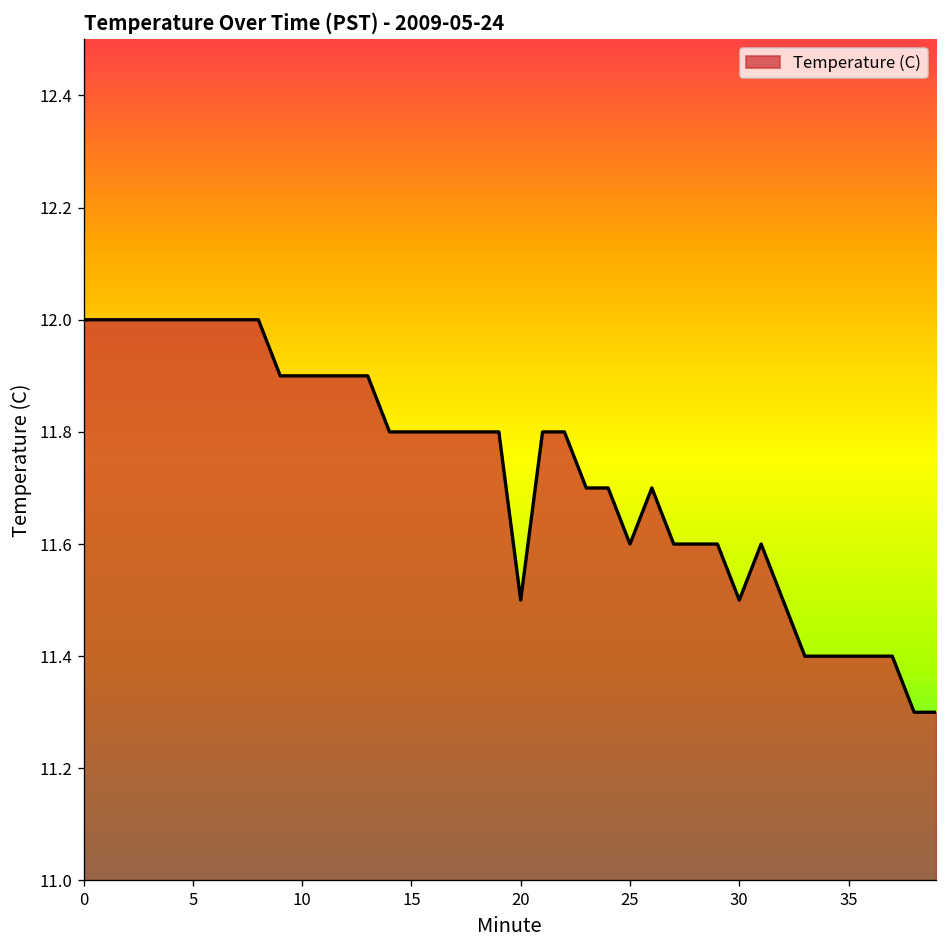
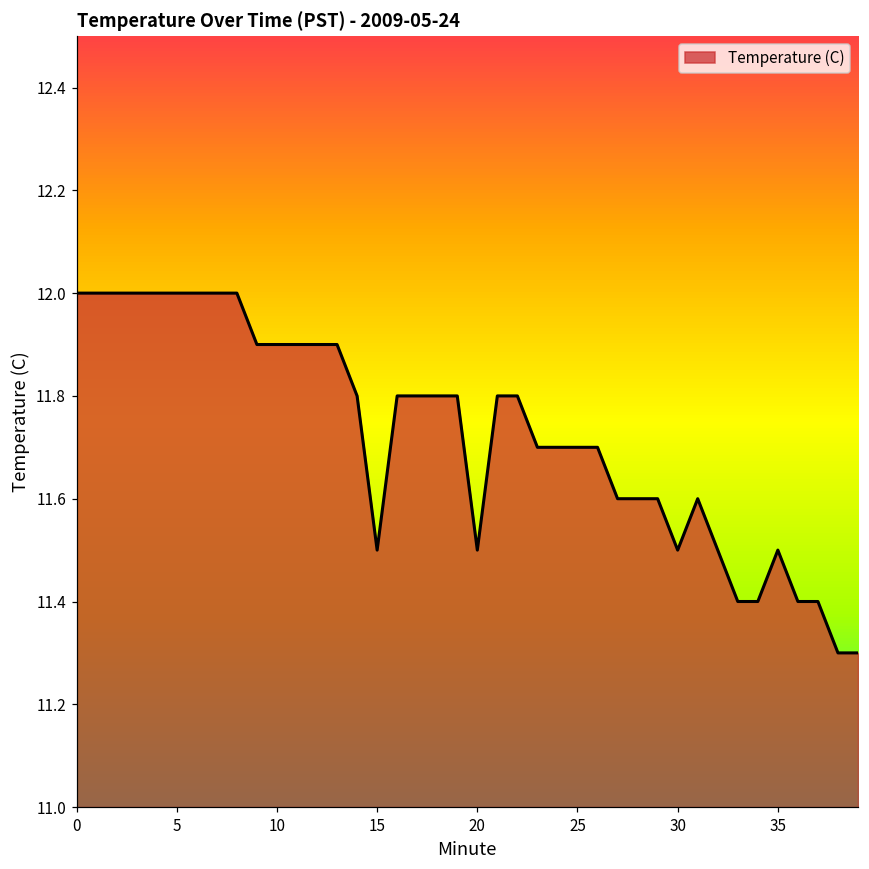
  {
    "0": 12.0,
    "5": 12.0,
    "10": 11.9,
-   "15": 11.8,
+   "15": 11.5,
    "20": 11.5,
-   "25": 11.6,
+   "25": 11.7,
    "30": 11.5,
-   "35": 11.4
+   "35": 11.5
  }
